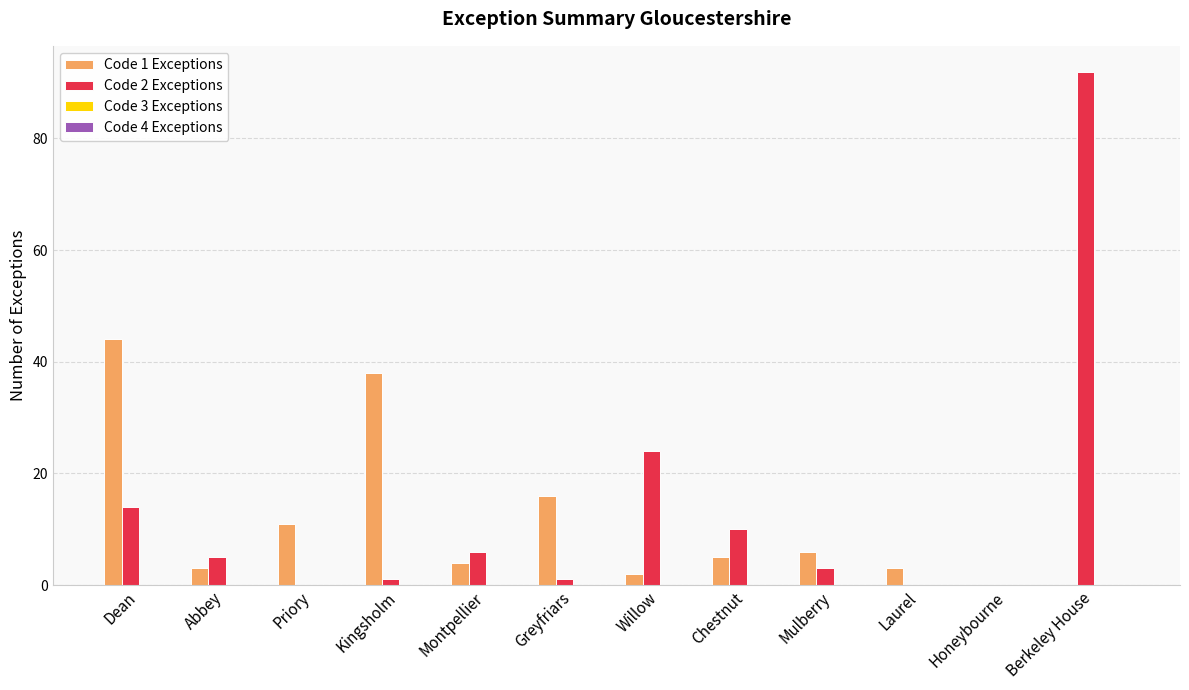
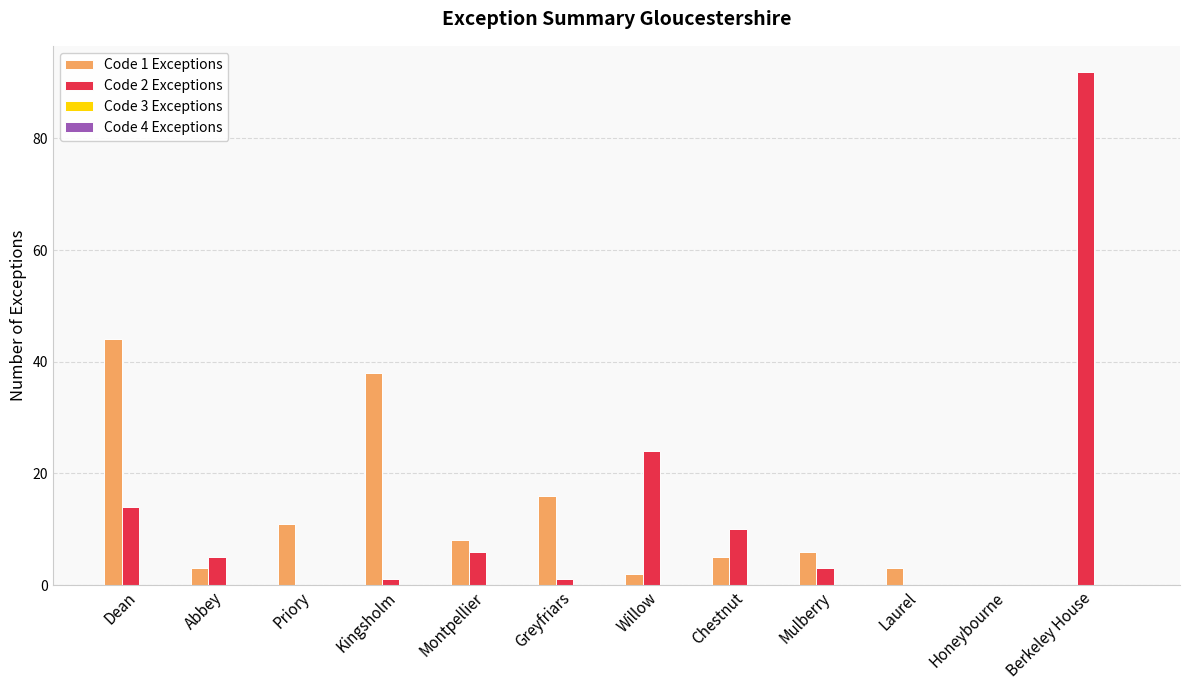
  {
    "Code 1 Exceptions": {
      "Dean": 44,
      "Abbey": 3,
      "Priory": 11,
      "Kingsholm": 38,
-     "Montpellier": 4,
+     "Montpellier": 8,
      "Greyfriars": 16,
      "Willow": 2,
      "Chestnut": 5,
      "Mulberry": 6,
      "Laurel": 3,
      "Honeybourne": 0,
      "Berkeley House": 0
    },
    "Code 2 Exceptions": {
      "Dean": 14,
      "Abbey": 5,
      "Priory": 0,
      "Kingsholm": 1,
      "Montpellier": 6,
      "Greyfriars": 1,
      "Willow": 24,
      "Chestnut": 10,
      "Mulberry": 3,
      "Laurel": 0,
      "Honeybourne": 0,
      "Berkeley House": 92
    },
    "Code 3 Exceptions": {
      "Dean": 0,
      "Abbey": 0,
      "Priory": 0,
      "Kingsholm": 0,
      "Montpellier": 0,
      "Greyfriars": 0,
      "Willow": 0,
      "Chestnut": 0,
      "Mulberry": 0,
      "Laurel": 0,
      "Honeybourne": 0,
      "Berkeley House": 0
    },
    "Code 4 Exceptions": {
      "Dean": 0,
      "Abbey": 0,
      "Priory": 0,
      "Kingsholm": 0,
      "Montpellier": 0,
      "Greyfriars": 0,
      "Willow": 0,
      "Chestnut": 0,
      "Mulberry": 0,
      "Laurel": 0,
      "Honeybourne": 0,
      "Berkeley House": 0
    }
  }
